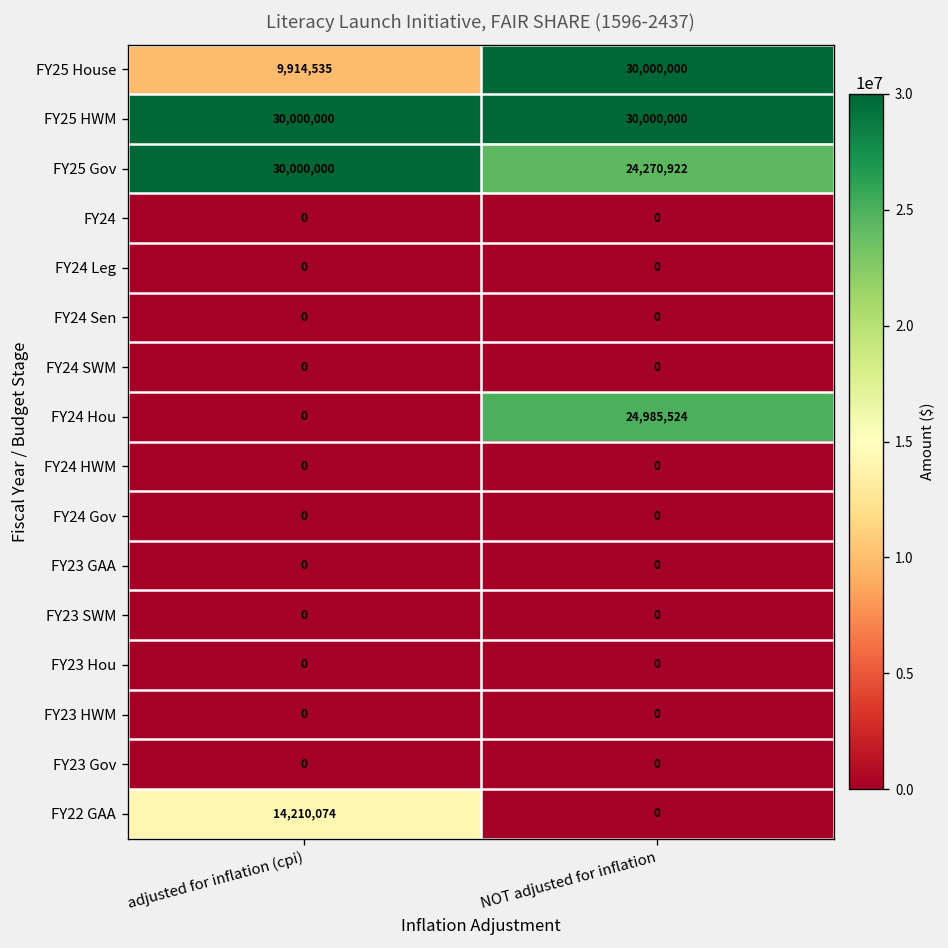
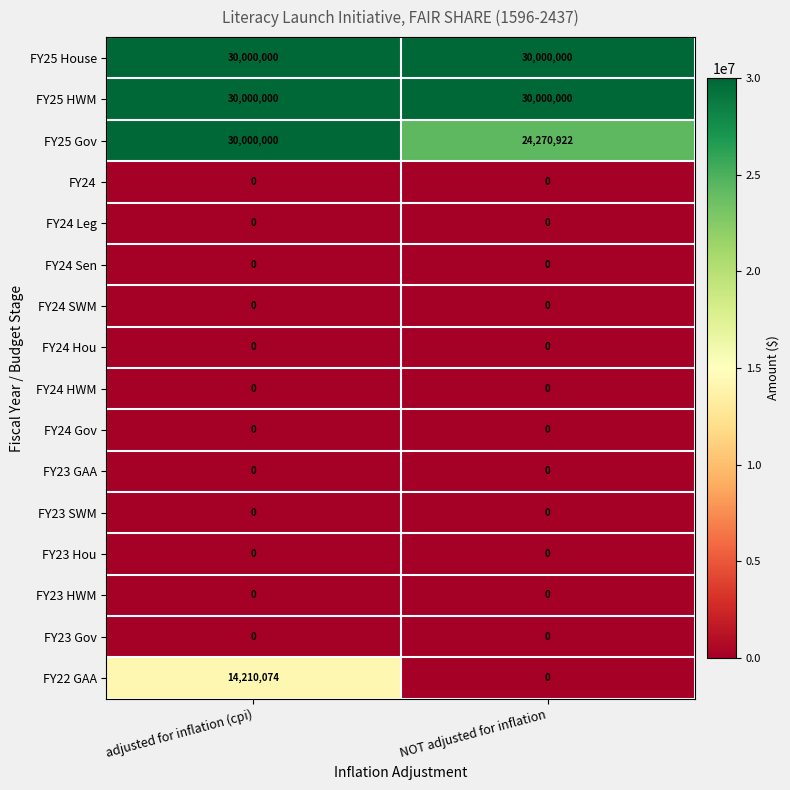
  {
    "FY25 House": {
-     "adjusted for inflation (cpi)": "9,914,535",
+     "adjusted for inflation (cpi)": "30,000,000",
      "NOT adjusted for inflation": "30,000,000"
    },
    "FY25 HWM": {
      "adjusted for inflation (cpi)": "30,000,000",
      "NOT adjusted for inflation": "30,000,000"
    },
    "FY25 Gov": {
      "adjusted for inflation (cpi)": "30,000,000",
      "NOT adjusted for inflation": "24,270,922"
    },
    "FY24": {
      "adjusted for inflation (cpi)": "0",
      "NOT adjusted for inflation": "0"
    },
    "FY24 Leg": {
      "adjusted for inflation (cpi)": "0",
      "NOT adjusted for inflation": "0"
    },
    "FY24 Sen": {
      "adjusted for inflation (cpi)": "0",
      "NOT adjusted for inflation": "0"
    },
    "FY24 SWM": {
      "adjusted for inflation (cpi)": "0",
      "NOT adjusted for inflation": "0"
    },
    "FY24 Hou": {
      "adjusted for inflation (cpi)": "0",
-     "NOT adjusted for inflation": "24,985,524"
+     "NOT adjusted for inflation": "0"
    },
    "FY24 HWM": {
      "adjusted for inflation (cpi)": "0",
      "NOT adjusted for inflation": "0"
    },
    "FY24 Gov": {
      "adjusted for inflation (cpi)": "0",
      "NOT adjusted for inflation": "0"
    },
    "FY23 GAA": {
      "adjusted for inflation (cpi)": "0",
      "NOT adjusted for inflation": "0"
    },
    "FY23 SWM": {
      "adjusted for inflation (cpi)": "0",
      "NOT adjusted for inflation": "0"
    },
    "FY23 Hou": {
      "adjusted for inflation (cpi)": "0",
      "NOT adjusted for inflation": "0"
    },
    "FY23 HWM": {
      "adjusted for inflation (cpi)": "0",
      "NOT adjusted for inflation": "0"
    },
    "FY23 Gov": {
      "adjusted for inflation (cpi)": "0",
      "NOT adjusted for inflation": "0"
    },
    "FY22 GAA": {
      "adjusted for inflation (cpi)": "14,210,074",
      "NOT adjusted for inflation": "0"
    }
  }
